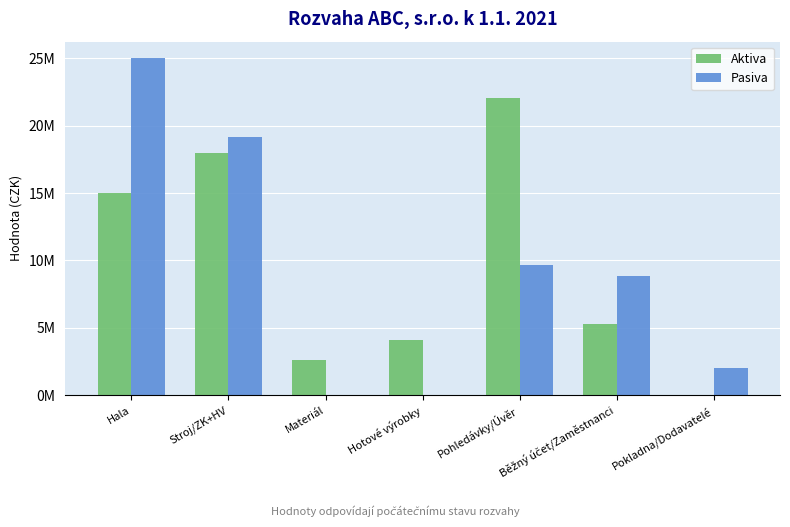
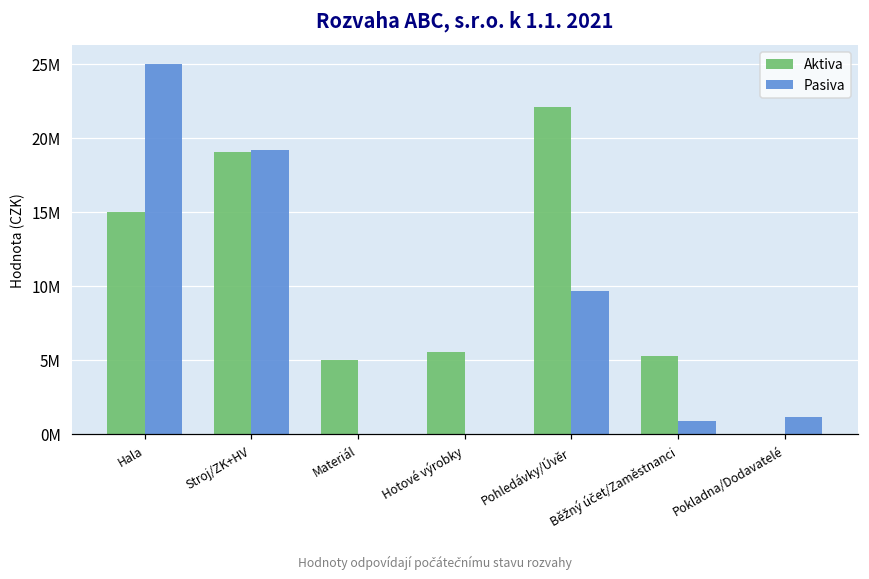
  {
    "Aktiva": {
      "Hala": 15000000,
-     "Stroj/ZK+HV": 18000000,
-     "Materiál": 2600000,
-     "Hotové výrobky": 4100000,
+     "Stroj/ZK+HV": 19100000,
+     "Materiál": 5000000,
+     "Hotové výrobky": 5500000,
      "Pohledávky/Úvěr": 22100000,
      "Běžný účet/Zaměstnanci": 5300000
    },
    "Pasiva": {
      "Hala": 25000000,
      "Stroj/ZK+HV": 19100000,
      "Materiál": 0,
      "Hotové výrobky": 0,
      "Pohledávky/Úvěr": 9600000,
-     "Běžný účet/Zaměstnanci": 8800000,
-     "Pokladna/Dodavatelé": 2000000
+     "Běžný účet/Zaměstnanci": 900000,
+     "Pokladna/Dodavatelé": 1100000
    }
  }
